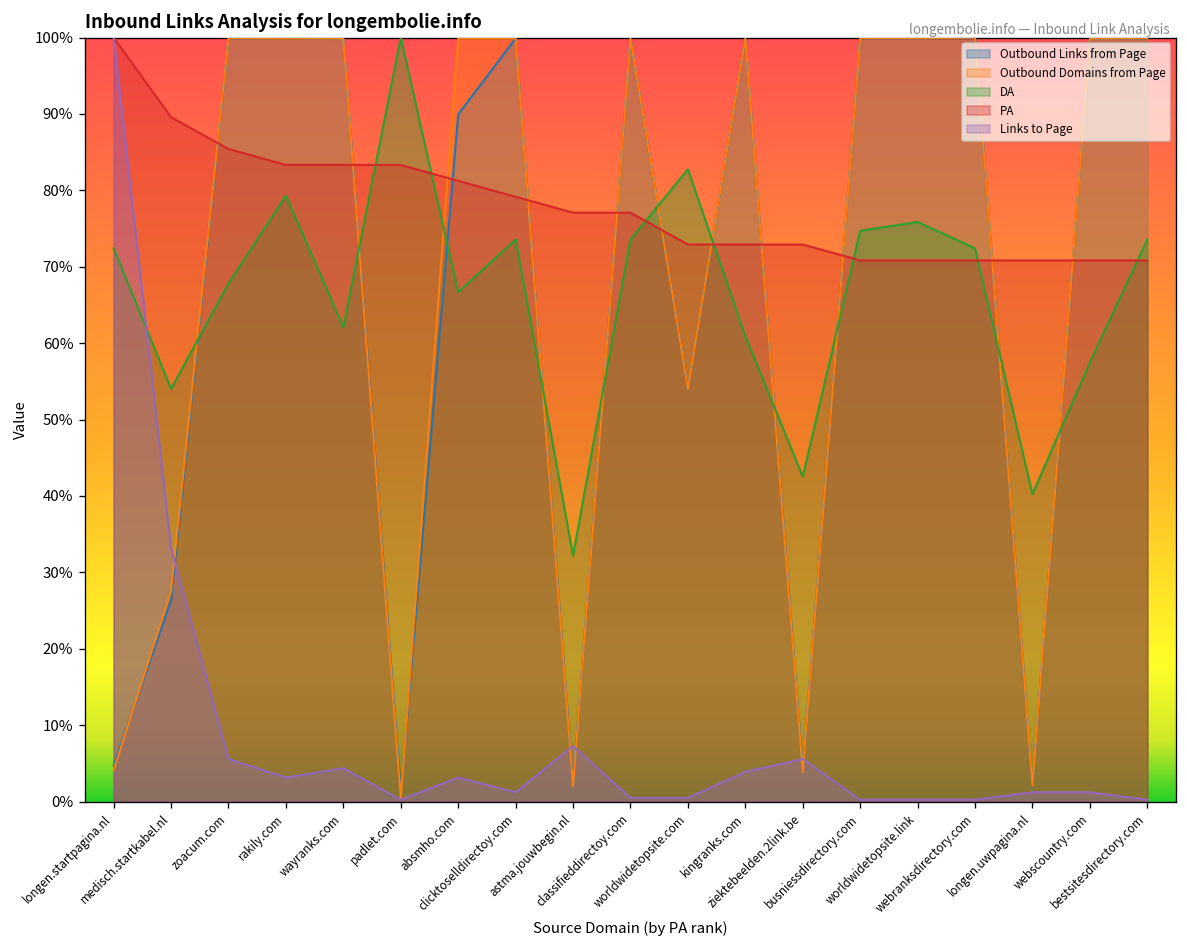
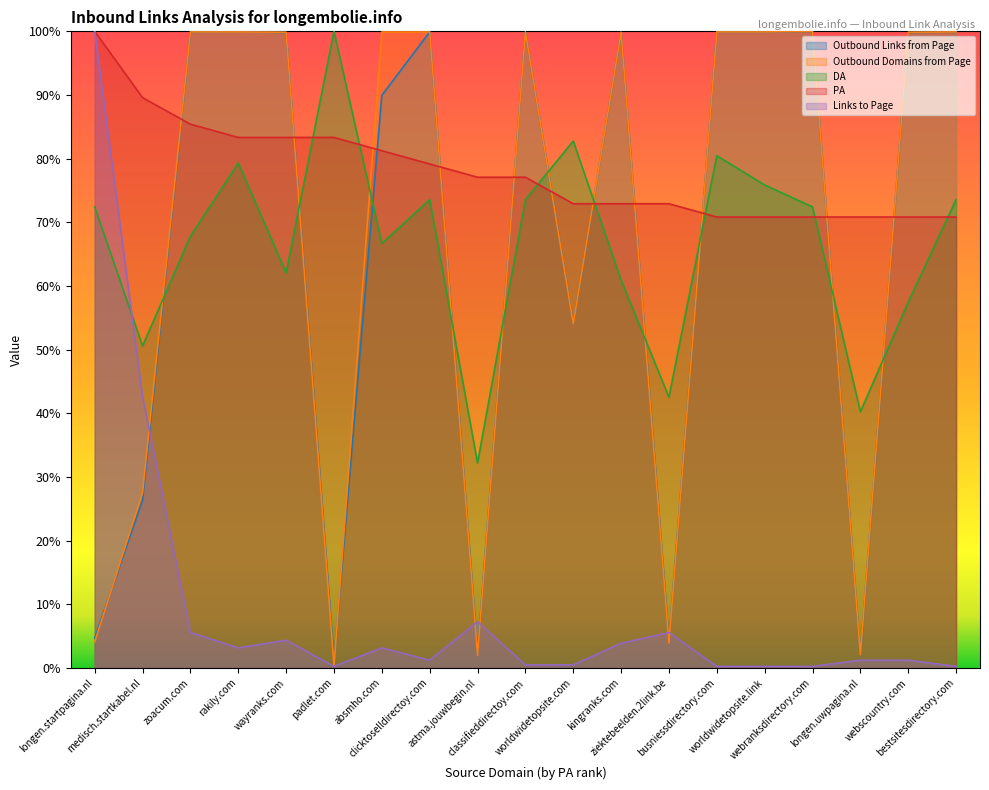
  {
    "Outbound Links from Page": {
      "longen.startpagina.nl": "5%",
      "medisch.startkabel.nl": "26%",
      "padlet.com": "1%",
      "absmho.com": "90%"
    },
    "DA": {
      "longen.startpagina.nl": "72%",
-     "medisch.startkabel.nl": "54%",
+     "medisch.startkabel.nl": "51%",
      "zoacum.com": "68%",
      "rakily.com": "79%",
      "wayranks.com": "62%",
      "padlet.com": "100%",
      "absmho.com": "67%",
      "clicktoselldirectoy.com": "74%",
      "astma.jouwbegin.nl": "32%",
      "classifieddirectoy.com": "74%",
      "worldwidetopsite.com": "83%",
      "kingranks.com": "61%",
      "ziektebeelden.2link.be": "43%",
-     "busniessdirectory.com": "75%",
+     "busniessdirectory.com": "80%",
      "worldwidetopsite.link": "76%",
      "webranksdirectory.com": "72%",
      "longen.uwpagina.nl": "40%",
      "webscountry.com": "57%",
      "bestsitesdirectory.com": "74%"
    },
    "Links to Page": {
-     "medisch.startkabel.nl": "33%",
+     "medisch.startkabel.nl": "43%",
      "zoacum.com": "6%",
      "rakily.com": "3%",
      "wayranks.com": "4%",
      "absmho.com": "3%",
      "clicktoselldirectoy.com": "1%",
      "astma.jouwbegin.nl": "7%",
      "classifieddirectoy.com": "0%",
      "worldwidetopsite.com": "0%",
      "kingranks.com": "4%",
      "ziektebeelden.2link.be": "6%",
      "busniessdirectory.com": "0%",
      "worldwidetopsite.link": "0%",
      "webranksdirectory.com": "0%",
      "longen.uwpagina.nl": "1%",
      "webscountry.com": "1%",
      "bestsitesdirectory.com": "0%"
    }
  }
